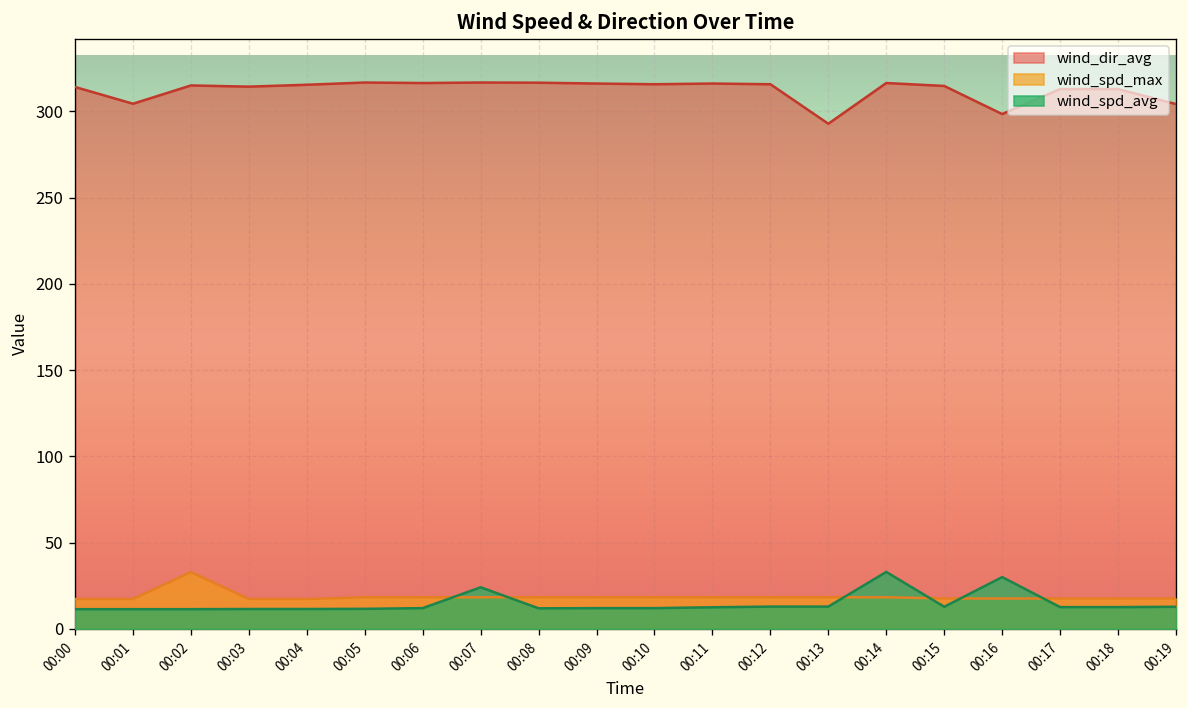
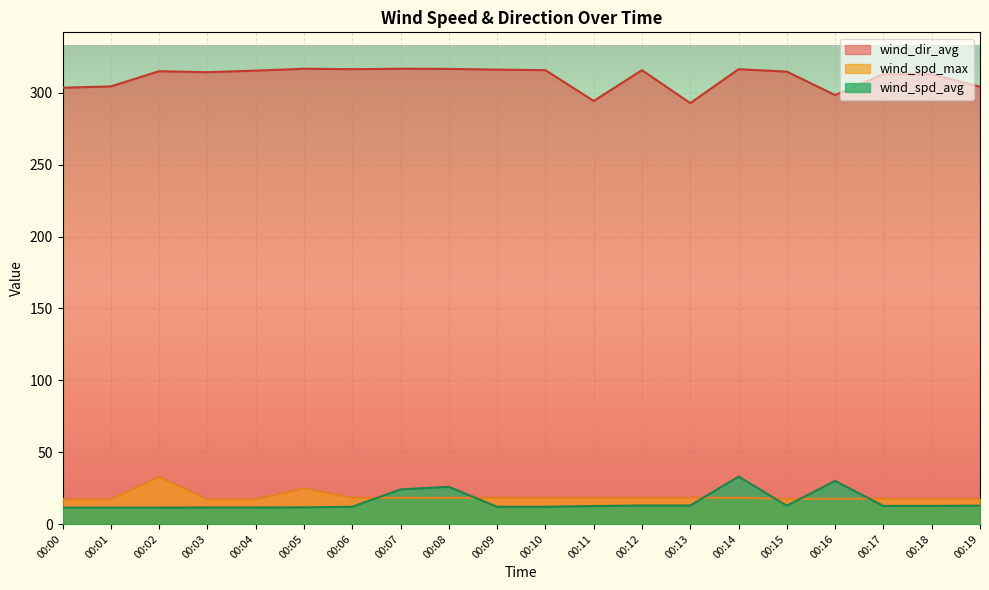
  {
    "wind_dir_avg": {
-     "00:00": 314,
+     "00:00": 304,
      "00:01": 305,
      "00:02": 315,
      "00:03": 314,
      "00:04": 316,
      "00:05": 317,
      "00:06": 317,
      "00:07": 317,
      "00:08": 317,
      "00:09": 316,
      "00:10": 316,
-     "00:11": 316,
+     "00:11": 294,
      "00:12": 316,
      "00:13": 293,
      "00:14": 317,
      "00:15": 315,
      "00:16": 299,
      "00:19": 304
    },
    "wind_spd_max": {
      "00:00": 17,
      "00:01": 17,
      "00:02": 33,
      "00:03": 17,
      "00:04": 17,
-     "00:05": 18,
+     "00:05": 25,
      "00:06": 18,
      "00:07": 18,
      "00:08": 18,
      "00:09": 18,
      "00:10": 18,
      "00:11": 18,
      "00:12": 18,
      "00:13": 18,
      "00:14": 18,
      "00:15": 18,
      "00:16": 18,
      "00:17": 18,
      "00:18": 18,
      "00:19": 18
    },
    "wind_spd_avg": {
      "00:00": 11,
      "00:01": 11,
      "00:02": 11,
      "00:03": 12,
      "00:04": 12,
      "00:05": 12,
      "00:06": 12,
      "00:07": 24,
-     "00:08": 12,
+     "00:08": 26,
      "00:09": 12,
      "00:10": 12,
      "00:11": 13,
      "00:12": 13,
      "00:13": 13,
      "00:14": 33,
      "00:15": 13,
      "00:16": 30,
      "00:17": 13,
      "00:18": 13,
      "00:19": 13
    }
  }
